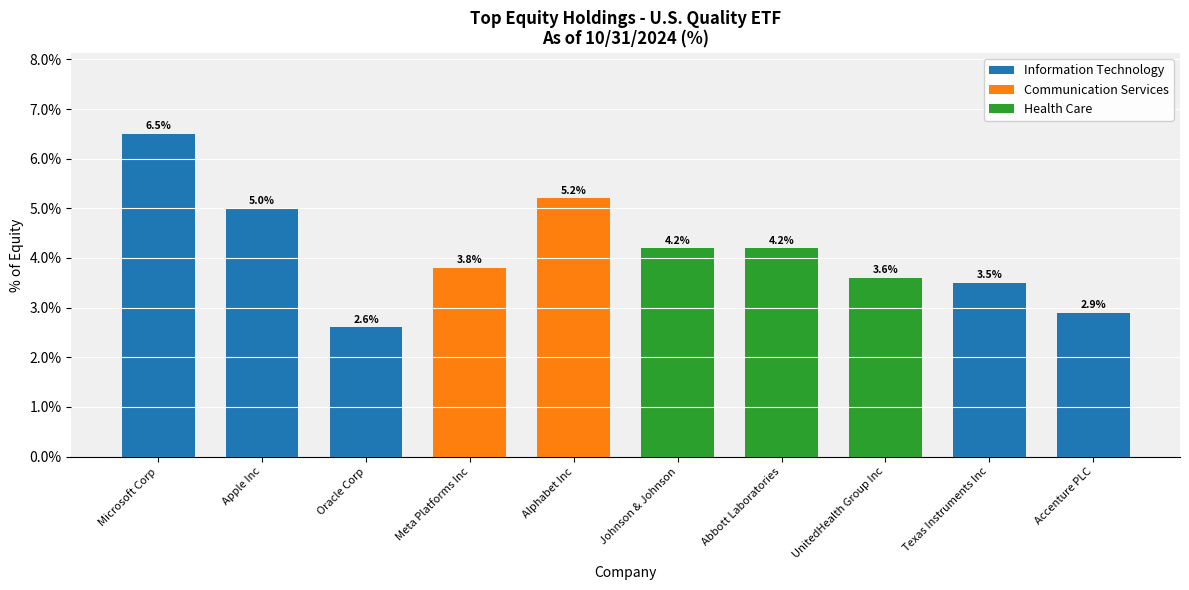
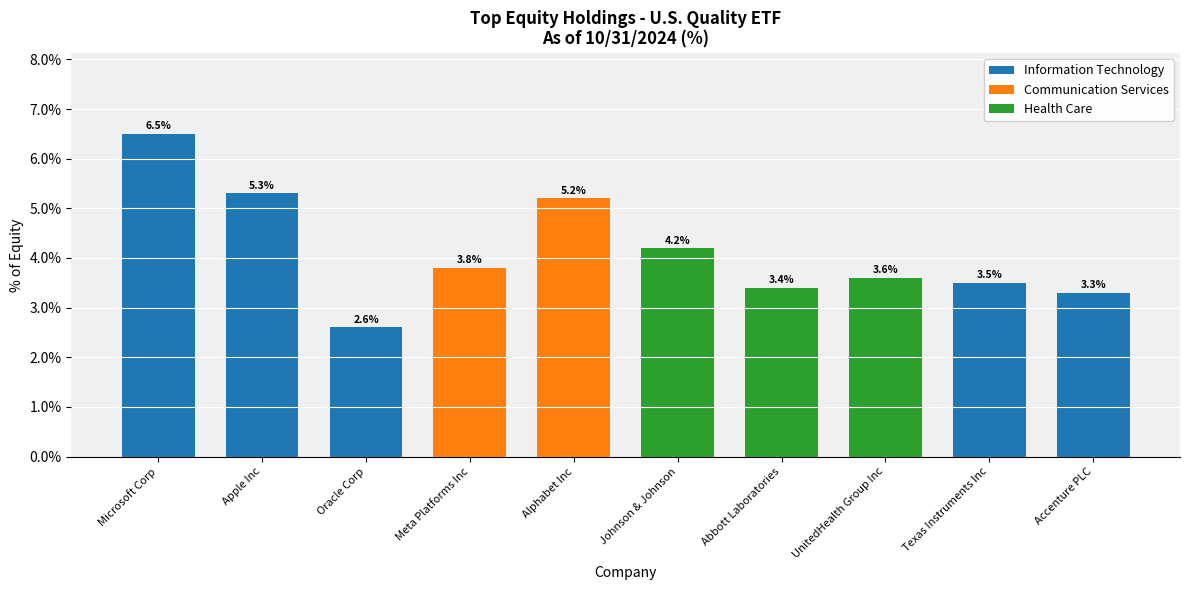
  {
    "Microsoft Corp": "6.5%",
-   "Apple Inc": "5.0%",
+   "Apple Inc": "5.3%",
    "Oracle Corp": "2.6%",
    "Meta Platforms Inc": "3.8%",
    "Alphabet Inc": "5.2%",
    "Johnson & Johnson": "4.2%",
-   "Abbott Laboratories": "4.2%",
+   "Abbott Laboratories": "3.4%",
    "UnitedHealth Group Inc": "3.6%",
    "Texas Instruments Inc": "3.5%",
-   "Accenture PLC": "2.9%"
+   "Accenture PLC": "3.3%"
  }
